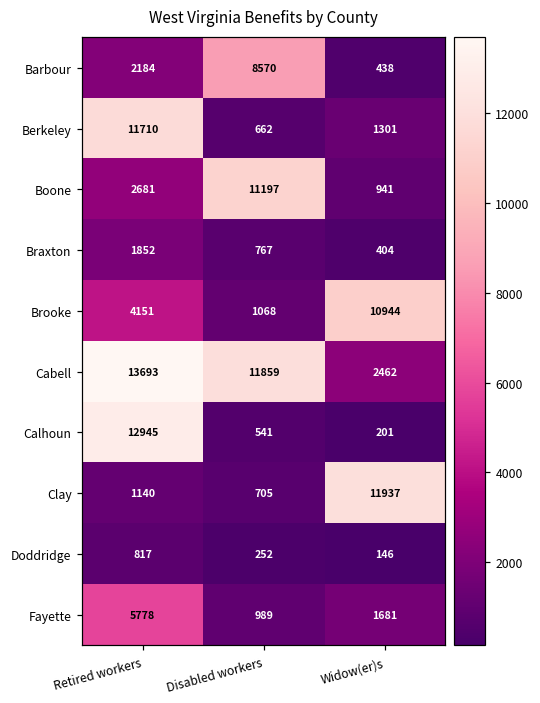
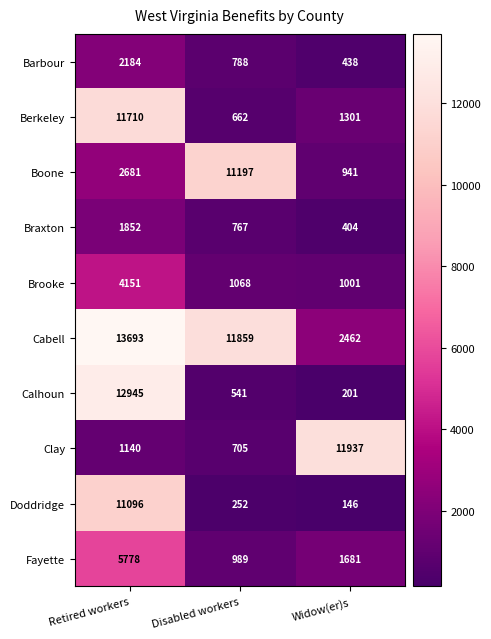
  {
    "Barbour": {
      "Retired workers": 2184,
-     "Disabled workers": 8570,
+     "Disabled workers": 788,
      "Widow(er)s": 438
    },
    "Berkeley": {
      "Retired workers": 11710,
      "Disabled workers": 662,
      "Widow(er)s": 1301
    },
    "Boone": {
      "Retired workers": 2681,
      "Disabled workers": 11197,
      "Widow(er)s": 941
    },
    "Braxton": {
      "Retired workers": 1852,
      "Disabled workers": 767,
      "Widow(er)s": 404
    },
    "Brooke": {
      "Retired workers": 4151,
      "Disabled workers": 1068,
-     "Widow(er)s": 10944
+     "Widow(er)s": 1001
    },
    "Cabell": {
      "Retired workers": 13693,
      "Disabled workers": 11859,
      "Widow(er)s": 2462
    },
    "Calhoun": {
      "Retired workers": 12945,
      "Disabled workers": 541,
      "Widow(er)s": 201
    },
    "Clay": {
      "Retired workers": 1140,
      "Disabled workers": 705,
      "Widow(er)s": 11937
    },
    "Doddridge": {
-     "Retired workers": 817,
+     "Retired workers": 11096,
      "Disabled workers": 252,
      "Widow(er)s": 146
    },
    "Fayette": {
      "Retired workers": 5778,
      "Disabled workers": 989,
      "Widow(er)s": 1681
    }
  }
